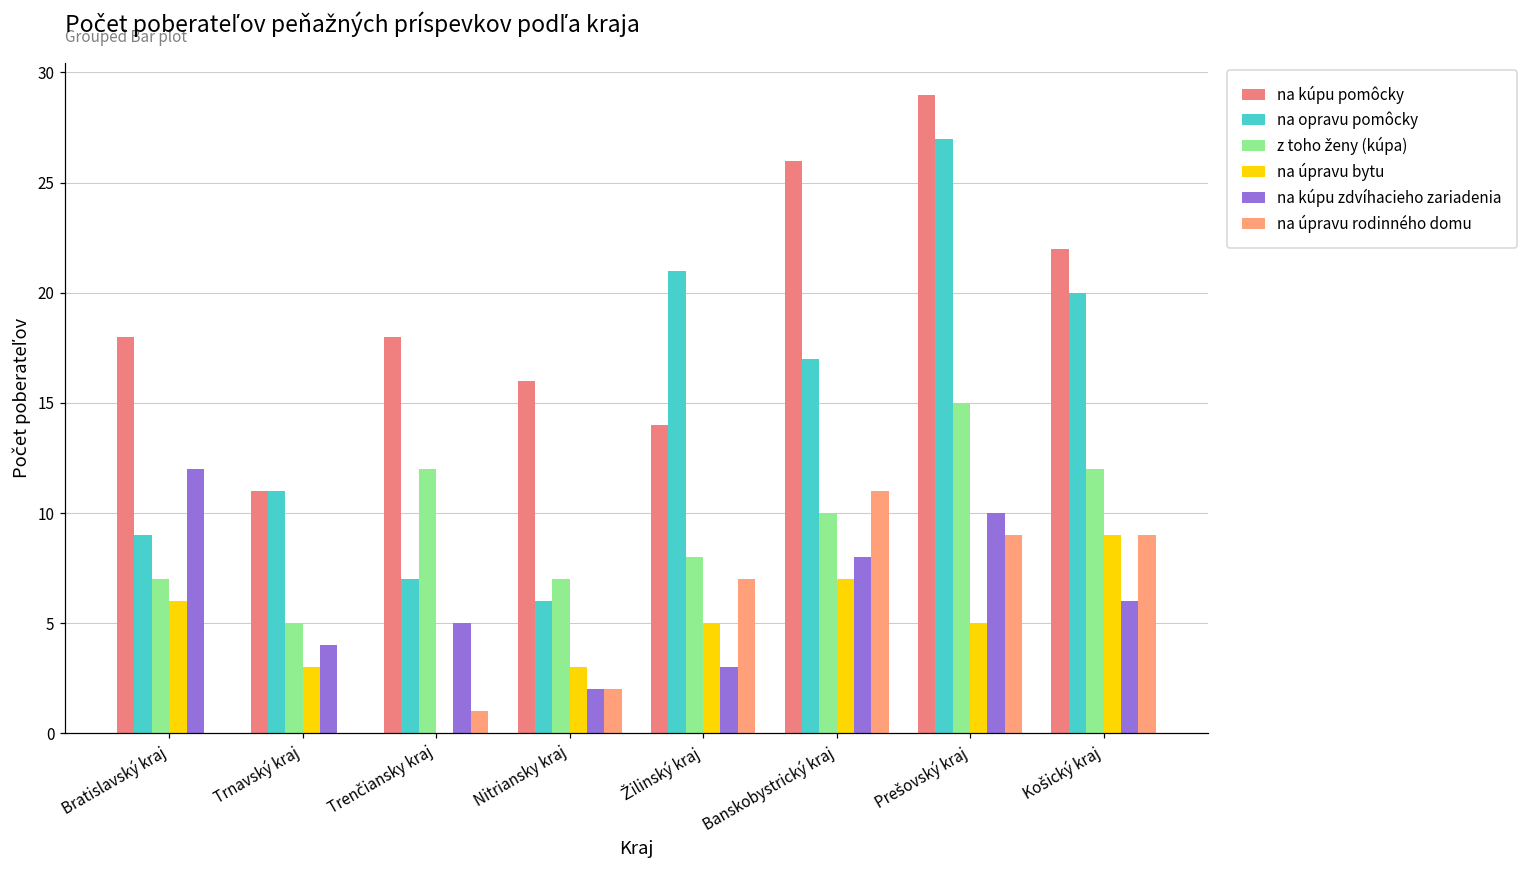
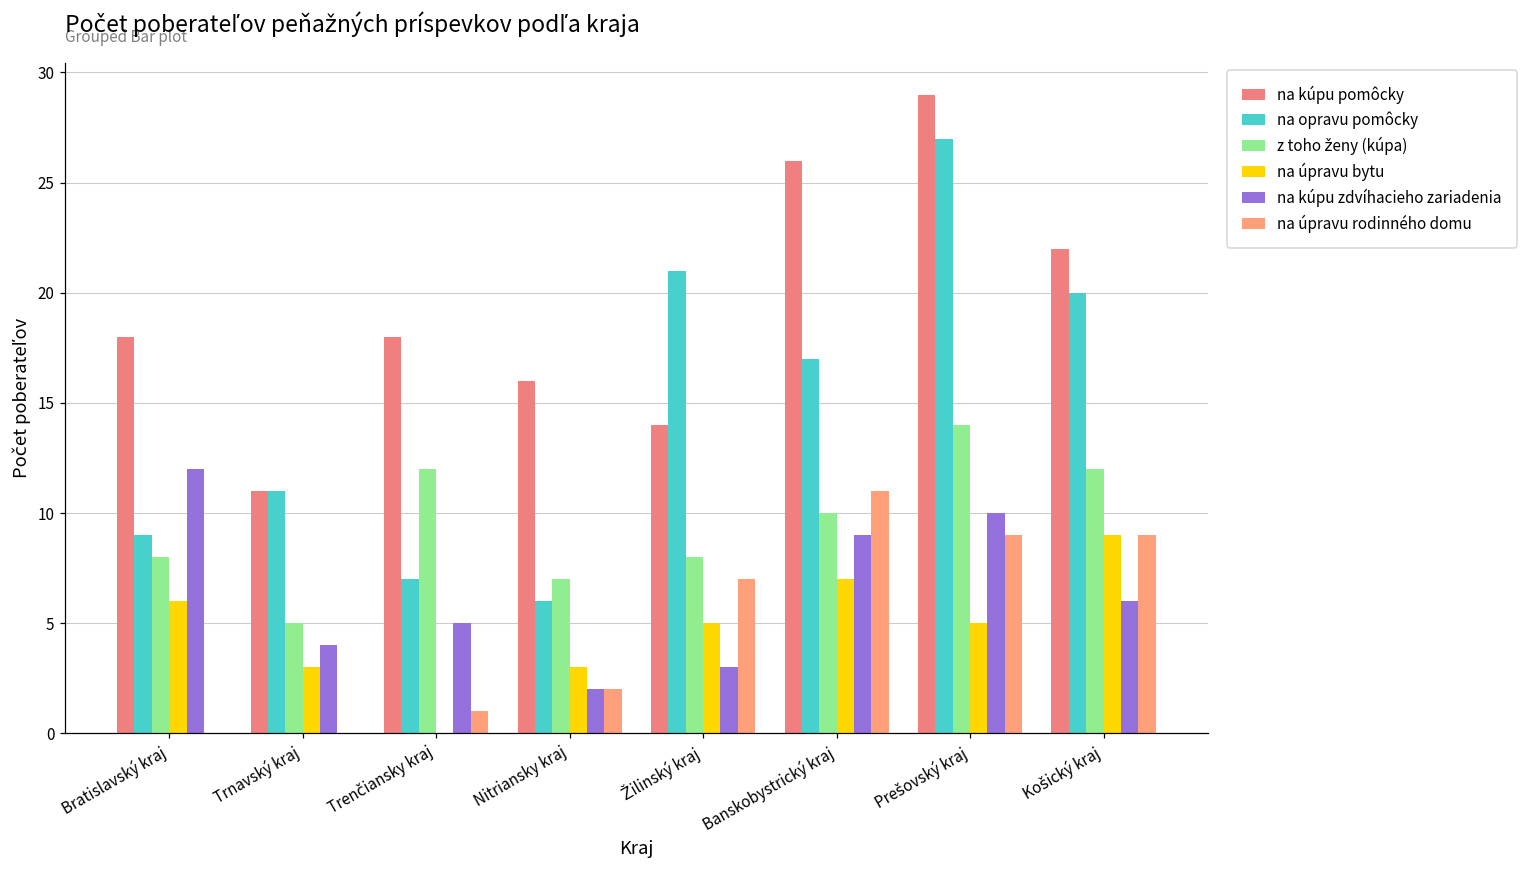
  {
    "na opravu pomôcky": {
      "Bratislavský kraj": 9,
      "Trnavský kraj": 11,
      "Trenčiansky kraj": 7,
      "Nitriansky kraj": 6,
      "Žilinský kraj": 21,
      "Banskobystrický kraj": 17,
      "Prešovský kraj": 27,
      "Košický kraj": 20
    },
    "z toho ženy (kúpa)": {
-     "Bratislavský kraj": 7,
+     "Bratislavský kraj": 8,
      "Trnavský kraj": 5,
      "Trenčiansky kraj": 12,
      "Nitriansky kraj": 7,
      "Žilinský kraj": 8,
      "Banskobystrický kraj": 10,
-     "Prešovský kraj": 15,
+     "Prešovský kraj": 14,
      "Košický kraj": 12
    },
    "na úpravu bytu": {
      "Bratislavský kraj": 6,
      "Trnavský kraj": 3,
      "Trenčiansky kraj": 0,
      "Nitriansky kraj": 3,
      "Žilinský kraj": 5,
      "Banskobystrický kraj": 7,
      "Prešovský kraj": 5,
      "Košický kraj": 9
    },
    "na kúpu zdvíhacieho zariadenia": {
      "Bratislavský kraj": 12,
      "Trnavský kraj": 4,
      "Trenčiansky kraj": 5,
      "Nitriansky kraj": 2,
      "Žilinský kraj": 3,
-     "Banskobystrický kraj": 8,
+     "Banskobystrický kraj": 9,
      "Prešovský kraj": 10,
      "Košický kraj": 6
    }
  }
